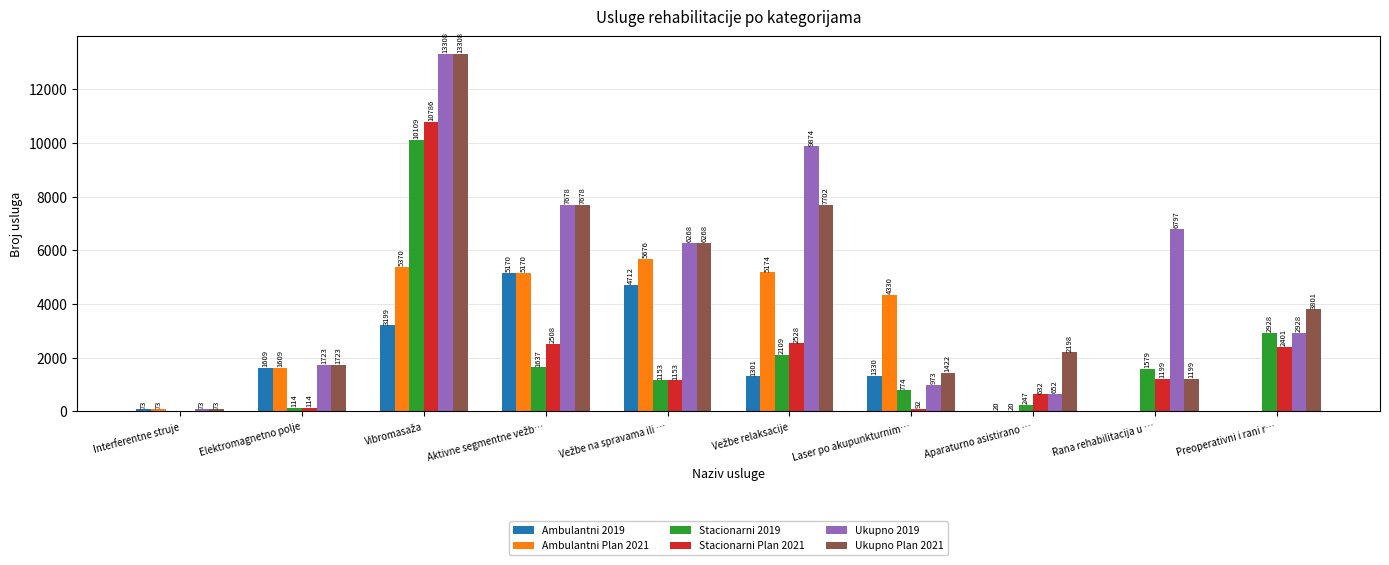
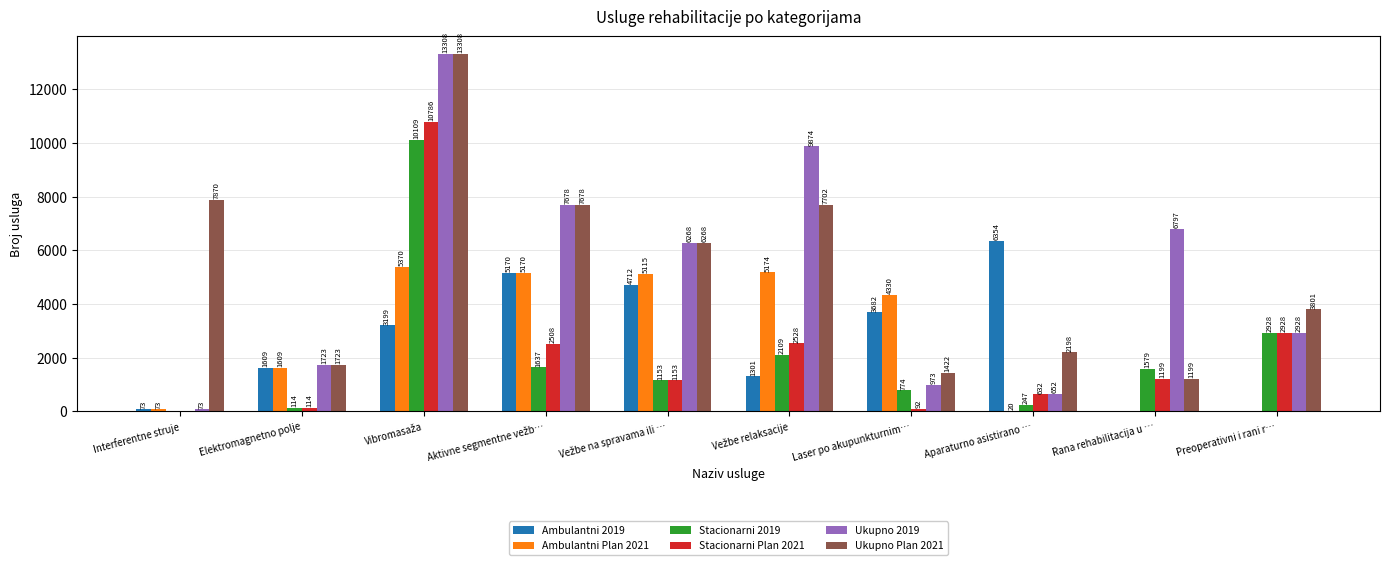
  {
    "Ambulantni 2019": {
      "Interferentne struje": 73,
      "Elektromagnetno polje": 1609,
      "Vibromasaža": 3199,
      "Aktivne segmentne vežb…": 5170,
      "Vežbe na spravama ili …": 4712,
      "Vežbe relaksacije": 1301,
-     "Laser po akupunkturnim…": 1330,
-     "Aparaturno asistirano …": 20
+     "Laser po akupunkturnim…": 3682,
+     "Aparaturno asistirano …": 6354
    },
    "Ambulantni Plan 2021": {
      "Interferentne struje": 73,
      "Elektromagnetno polje": 1609,
      "Vibromasaža": 5370,
      "Aktivne segmentne vežb…": 5170,
-     "Vežbe na spravama ili …": 5676,
+     "Vežbe na spravama ili …": 5115,
      "Vežbe relaksacije": 5174,
      "Laser po akupunkturnim…": 4330,
      "Aparaturno asistirano …": 20
    },
    "Stacionarni 2019": {
      "Elektromagnetno polje": 114,
      "Vibromasaža": 10109,
      "Aktivne segmentne vežb…": 1637,
      "Vežbe na spravama ili …": 1153,
      "Vežbe relaksacije": 2109,
      "Laser po akupunkturnim…": 774,
      "Aparaturno asistirano …": 247,
      "Rana rehabilitacija u …": 1579,
      "Preoperativni i rani r…": 2928
    },
    "Stacionarni Plan 2021": {
      "Elektromagnetno polje": 114,
      "Vibromasaža": 10786,
      "Aktivne segmentne vežb…": 2508,
      "Vežbe na spravama ili …": 1153,
      "Vežbe relaksacije": 2528,
      "Laser po akupunkturnim…": 92,
      "Aparaturno asistirano …": 632,
      "Rana rehabilitacija u …": 1199,
-     "Preoperativni i rani r…": 2401
+     "Preoperativni i rani r…": 2928
    },
    "Ukupno 2019": {
      "Interferentne struje": 73,
      "Elektromagnetno polje": 1723,
      "Vibromasaža": 13308,
      "Aktivne segmentne vežb…": 7678,
      "Vežbe na spravama ili …": 6268,
      "Vežbe relaksacije": 9874,
      "Laser po akupunkturnim…": 973,
      "Aparaturno asistirano …": 652,
      "Rana rehabilitacija u …": 6797,
      "Preoperativni i rani r…": 2928
    },
    "Ukupno Plan 2021": {
-     "Interferentne struje": 73,
+     "Interferentne struje": 7870,
      "Elektromagnetno polje": 1723,
      "Vibromasaža": 13308,
      "Aktivne segmentne vežb…": 7678,
      "Vežbe na spravama ili …": 6268,
      "Vežbe relaksacije": 7702,
      "Laser po akupunkturnim…": 1422,
      "Aparaturno asistirano …": 2198,
      "Rana rehabilitacija u …": 1199,
      "Preoperativni i rani r…": 3801
    }
  }
